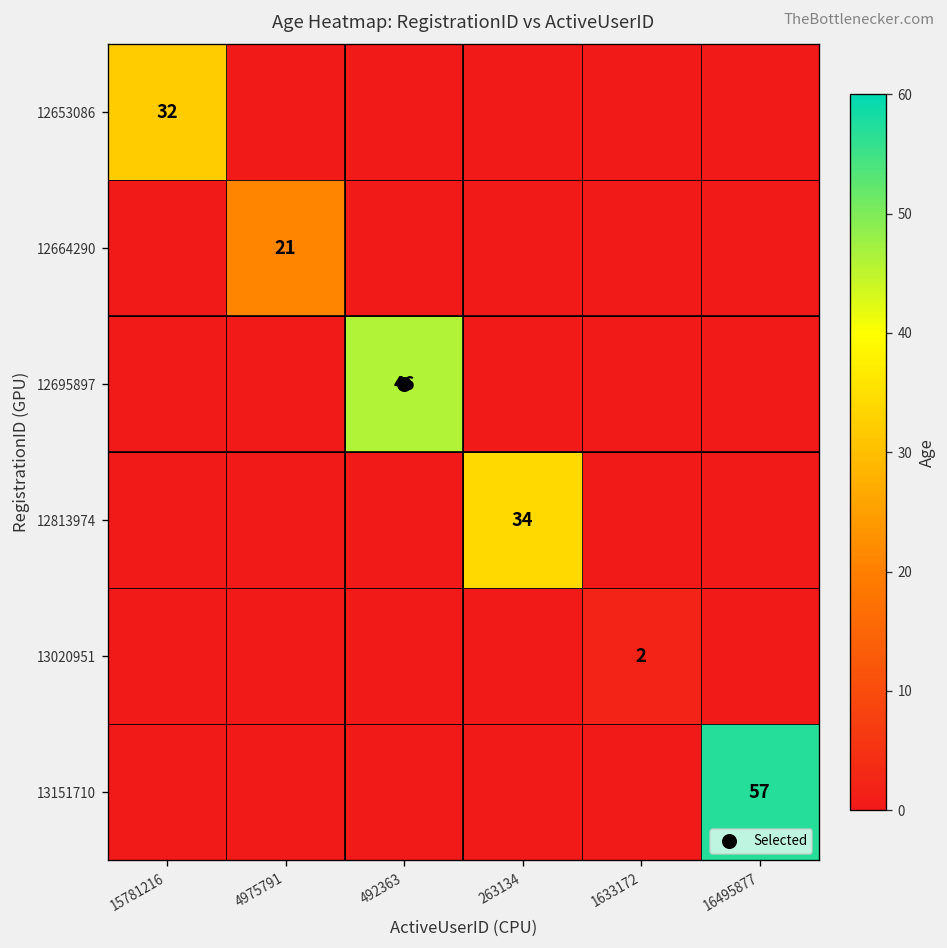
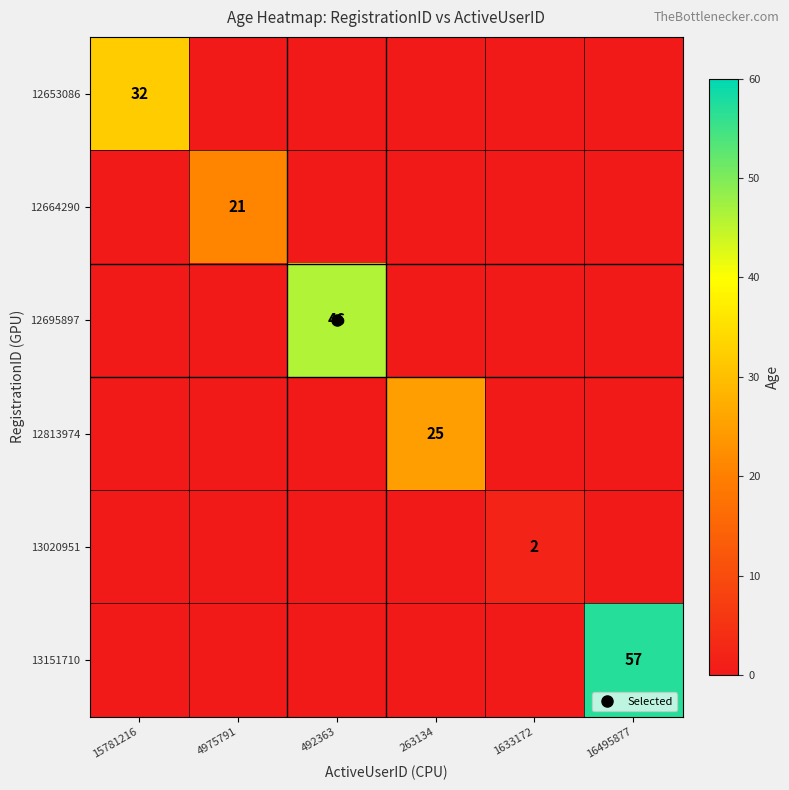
  {
    "12653086": {
      "15781216": 32
    },
    "12664290": {
      "4975791": 21
    },
    "12813974": {
-     "263134": 34
+     "263134": 25
    },
    "13020951": {
      "1633172": 2
    },
    "13151710": {
      "16495877": 57
    }
  }
